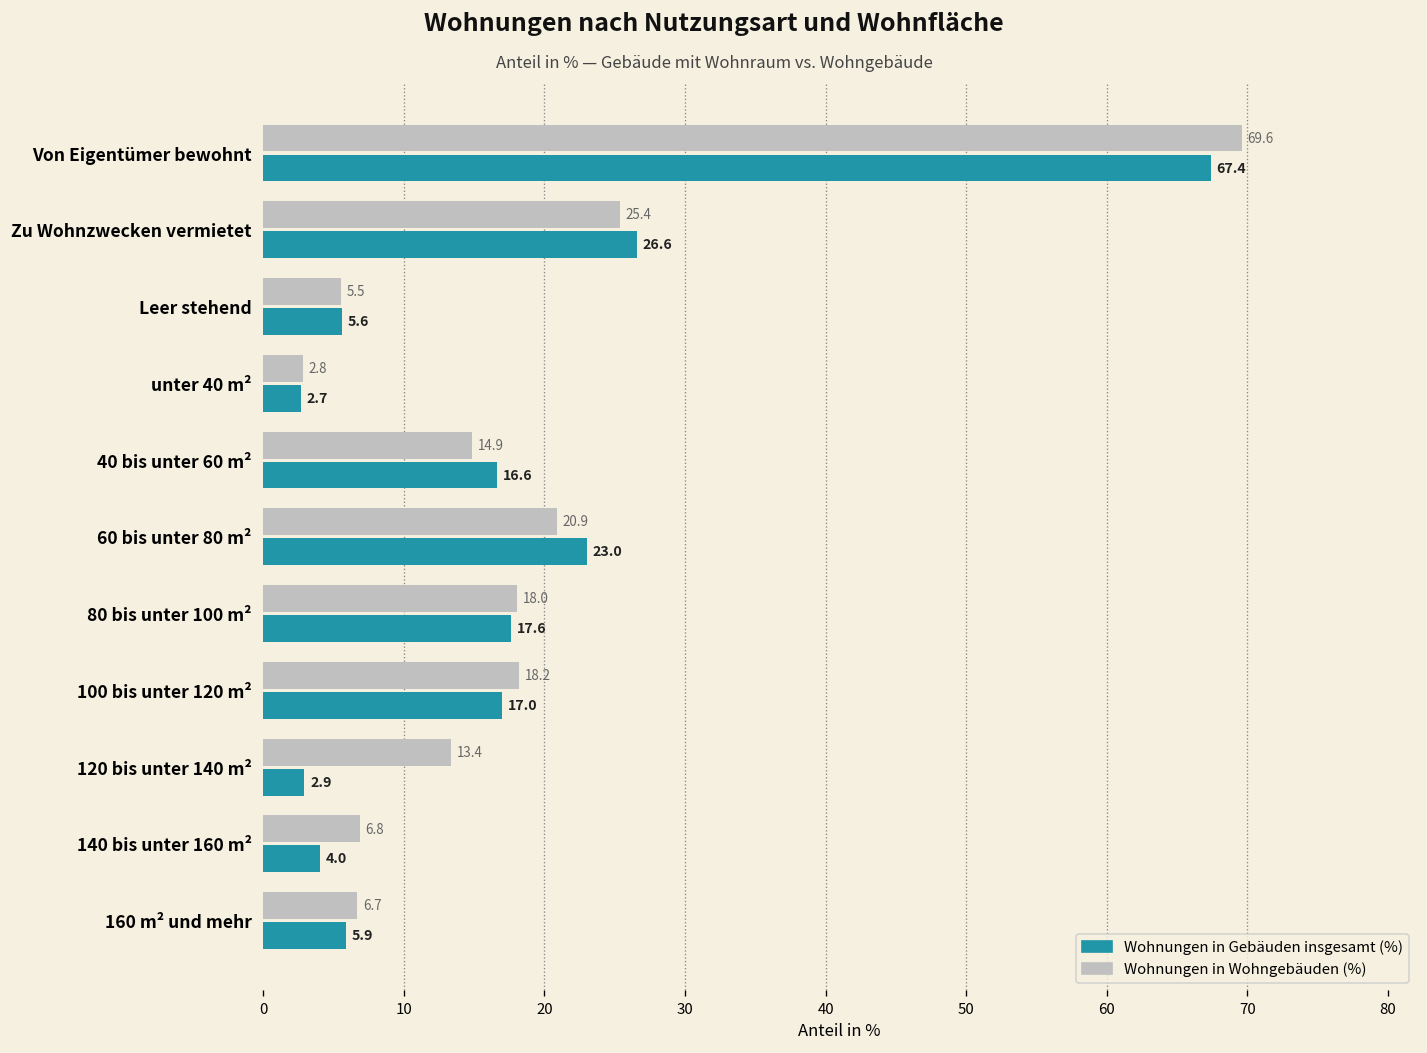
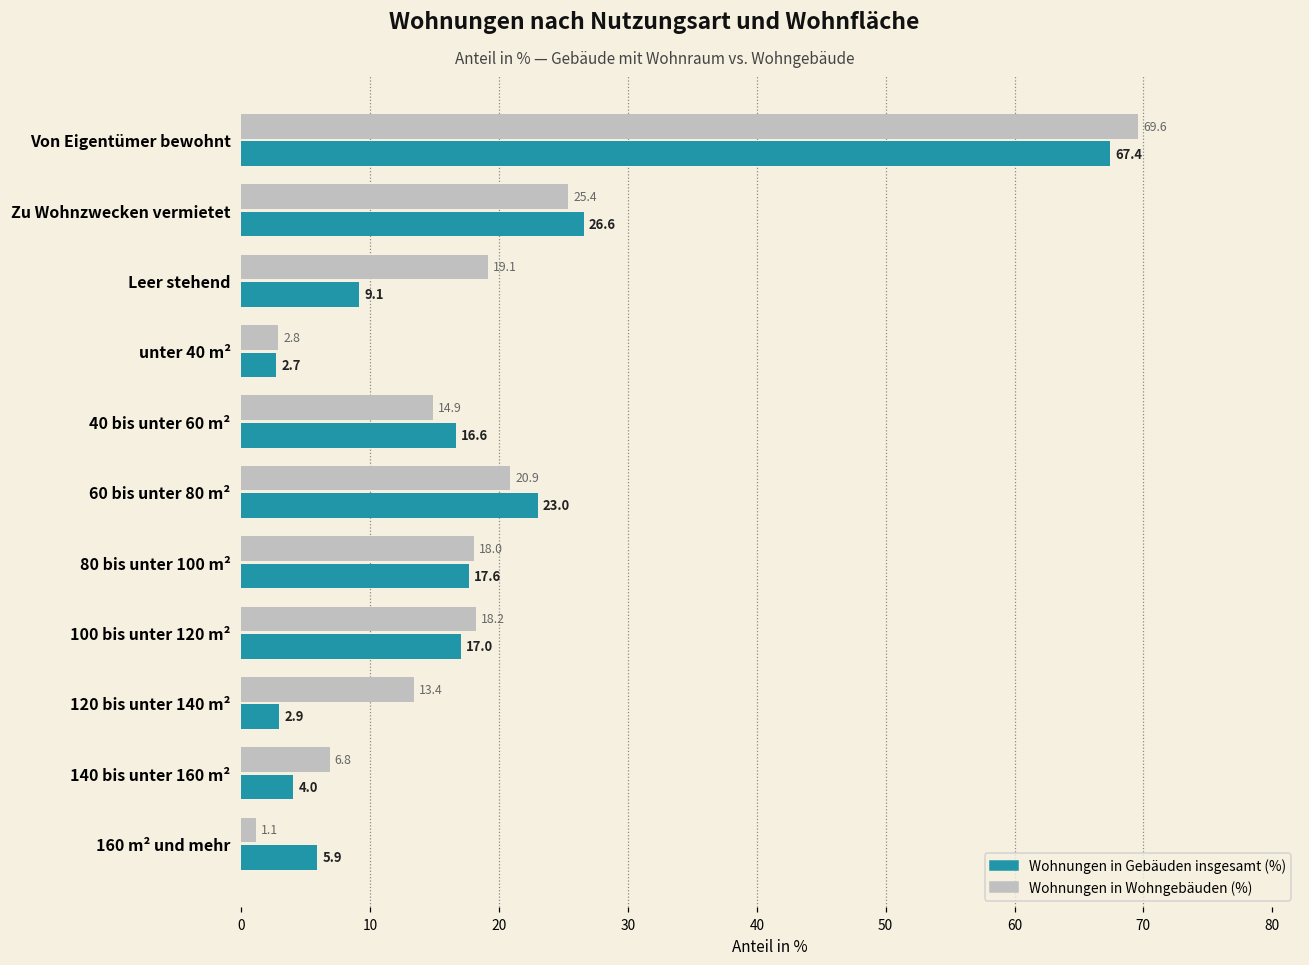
  {
    "Wohnungen in Wohngebäuden (%)": {
      "Von Eigentümer bewohnt": 69.6,
      "Zu Wohnzwecken vermietet": 25.4,
-     "Leer stehend": 5.5,
+     "Leer stehend": 19.1,
      "unter 40 m²": 2.8,
      "40 bis unter 60 m²": 14.9,
      "60 bis unter 80 m²": 20.9,
      "80 bis unter 100 m²": 18.0,
      "100 bis unter 120 m²": 18.2,
      "120 bis unter 140 m²": 13.4,
      "140 bis unter 160 m²": 6.8,
-     "160 m² und mehr": 6.7
+     "160 m² und mehr": 1.1
    },
    "Wohnungen in Gebäuden insgesamt (%)": {
      "Von Eigentümer bewohnt": 67.4,
      "Zu Wohnzwecken vermietet": 26.6,
-     "Leer stehend": 5.6,
+     "Leer stehend": 9.1,
      "unter 40 m²": 2.7,
      "40 bis unter 60 m²": 16.6,
      "60 bis unter 80 m²": 23.0,
      "80 bis unter 100 m²": 17.6,
      "100 bis unter 120 m²": 17.0,
      "120 bis unter 140 m²": 2.9,
      "140 bis unter 160 m²": 4.0,
      "160 m² und mehr": 5.9
    }
  }
